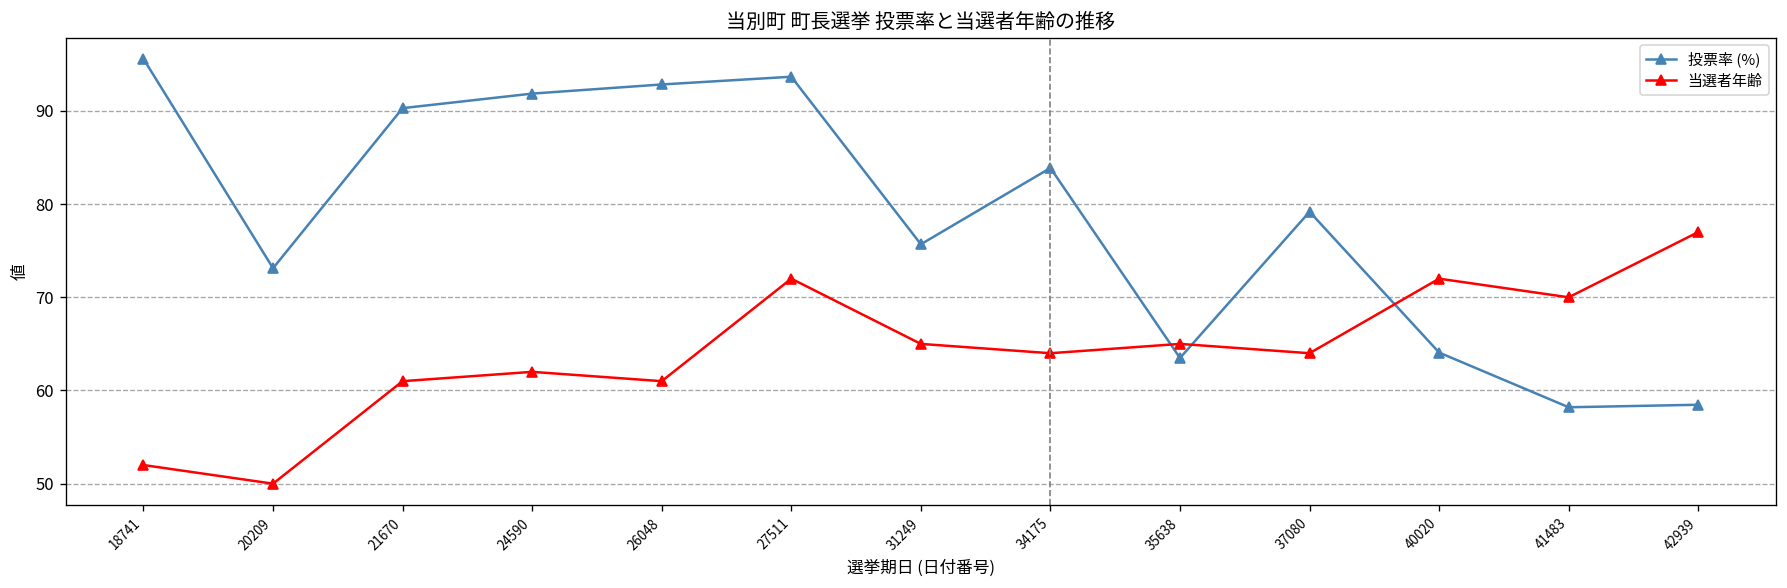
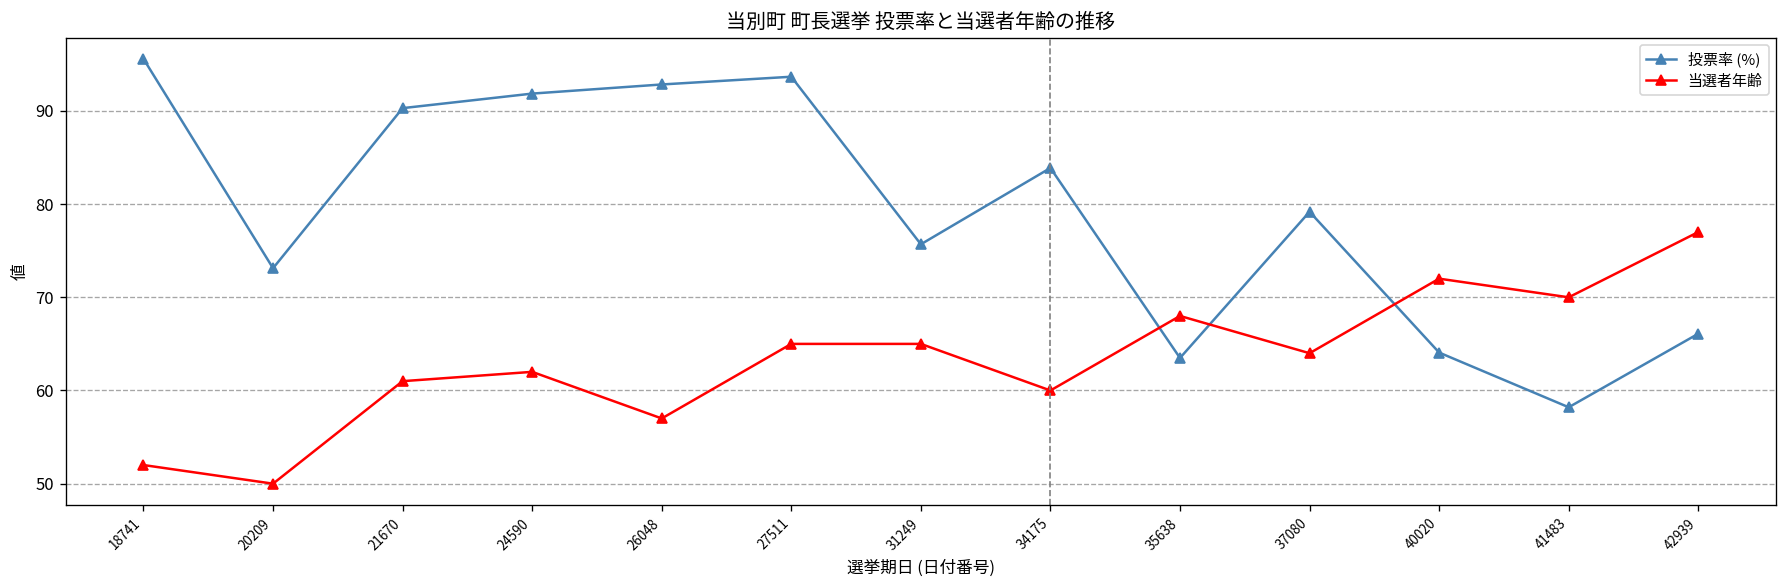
  {
    "投票率 (%)": {
      "18741": 96,
      "20209": 73,
      "21670": 90,
      "24590": 92,
      "26048": 93,
      "27511": 94,
      "31249": 76,
      "34175": 84,
      "35638": 63,
      "37080": 79,
      "40020": 64,
      "41483": 58,
-     "42939": 58
+     "42939": 66
    },
    "当選者年齢": {
      "18741": 52,
      "20209": 50,
      "21670": 61,
      "24590": 62,
-     "26048": 61,
-     "27511": 72,
+     "26048": 57,
+     "27511": 65,
      "31249": 65,
-     "34175": 64,
-     "35638": 65,
+     "34175": 60,
+     "35638": 68,
      "37080": 64,
      "40020": 72,
      "41483": 70,
      "42939": 77
    }
  }
